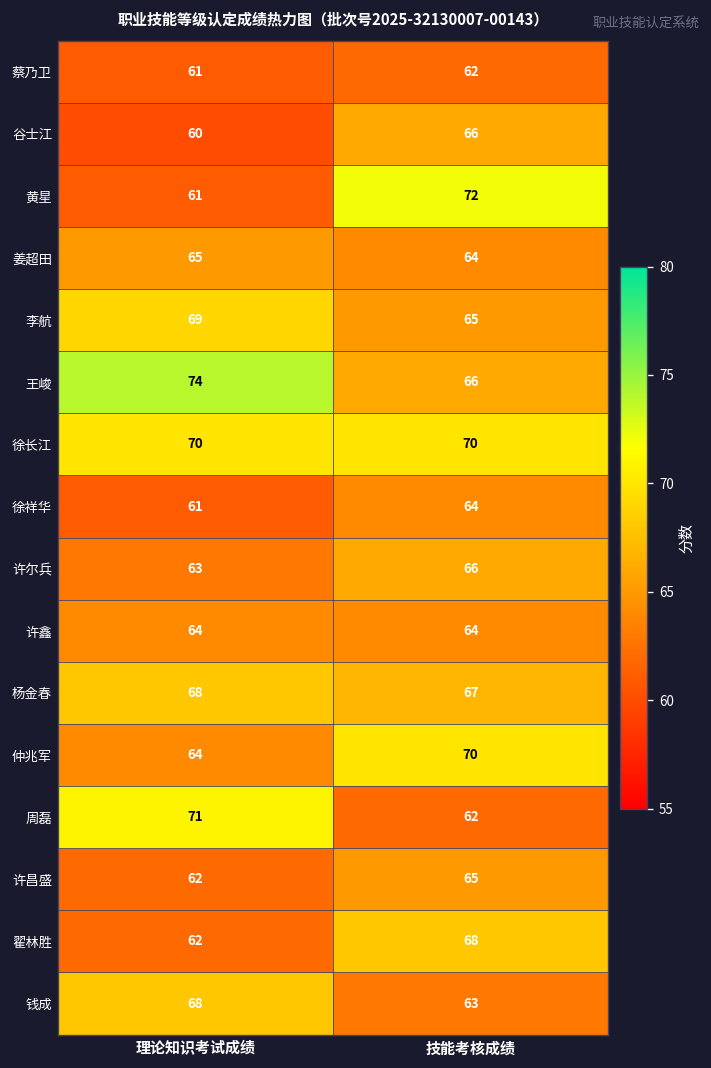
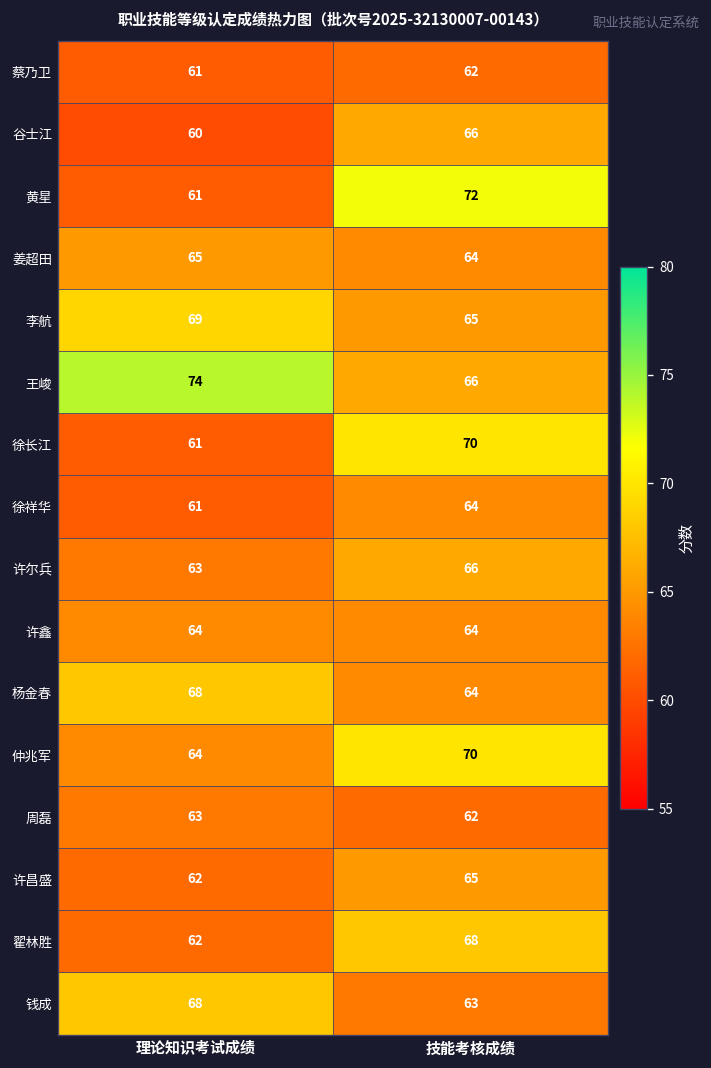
  {
    "蔡乃卫": {
      "理论知识考试成绩": 61,
      "技能考核成绩": 62
    },
    "谷士江": {
      "理论知识考试成绩": 60,
      "技能考核成绩": 66
    },
    "黄星": {
      "理论知识考试成绩": 61,
      "技能考核成绩": 72
    },
    "姜超田": {
      "理论知识考试成绩": 65,
      "技能考核成绩": 64
    },
    "李航": {
      "理论知识考试成绩": 69,
      "技能考核成绩": 65
    },
    "王峻": {
      "理论知识考试成绩": 74,
      "技能考核成绩": 66
    },
    "徐长江": {
-     "理论知识考试成绩": 70,
+     "理论知识考试成绩": 61,
      "技能考核成绩": 70
    },
    "徐祥华": {
      "理论知识考试成绩": 61,
      "技能考核成绩": 64
    },
    "许尔兵": {
      "理论知识考试成绩": 63,
      "技能考核成绩": 66
    },
    "许鑫": {
      "理论知识考试成绩": 64,
      "技能考核成绩": 64
    },
    "杨金春": {
      "理论知识考试成绩": 68,
-     "技能考核成绩": 67
+     "技能考核成绩": 64
    },
    "仲兆军": {
      "理论知识考试成绩": 64,
      "技能考核成绩": 70
    },
    "周磊": {
-     "理论知识考试成绩": 71,
+     "理论知识考试成绩": 63,
      "技能考核成绩": 62
    },
    "许昌盛": {
      "理论知识考试成绩": 62,
      "技能考核成绩": 65
    },
    "翟林胜": {
      "理论知识考试成绩": 62,
      "技能考核成绩": 68
    },
    "钱成": {
      "理论知识考试成绩": 68,
      "技能考核成绩": 63
    }
  }
